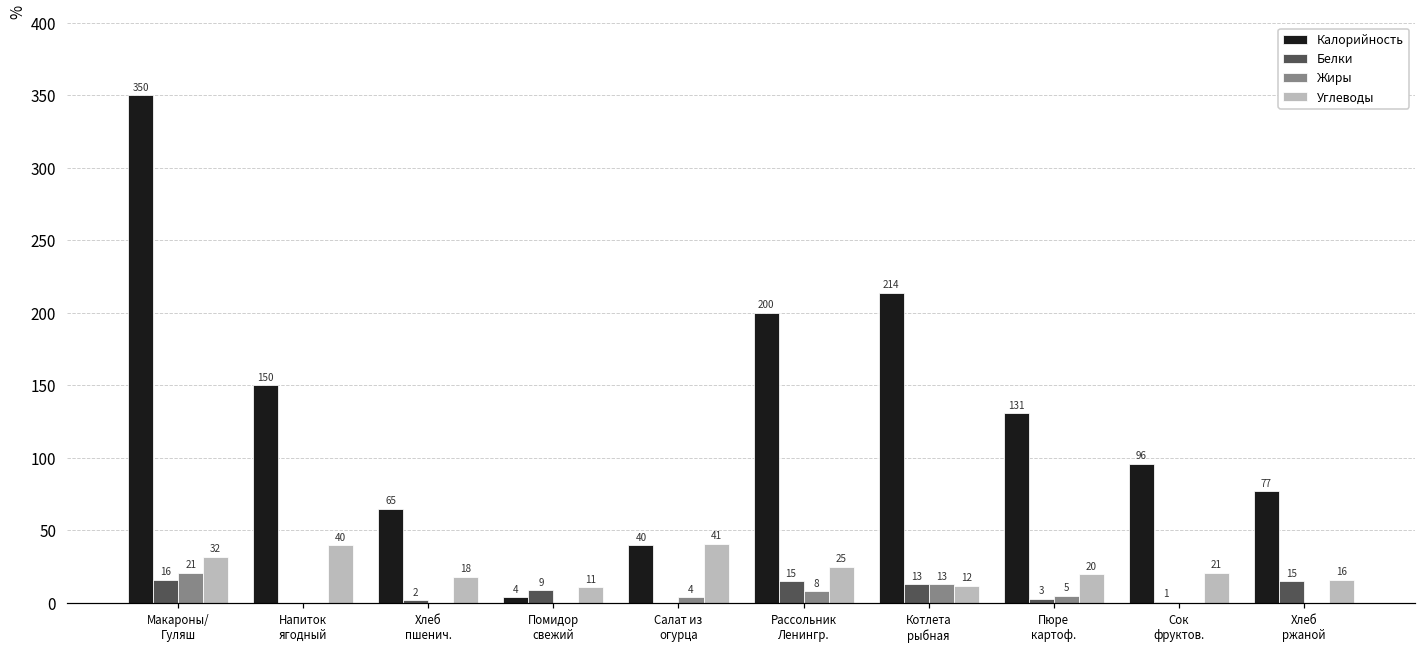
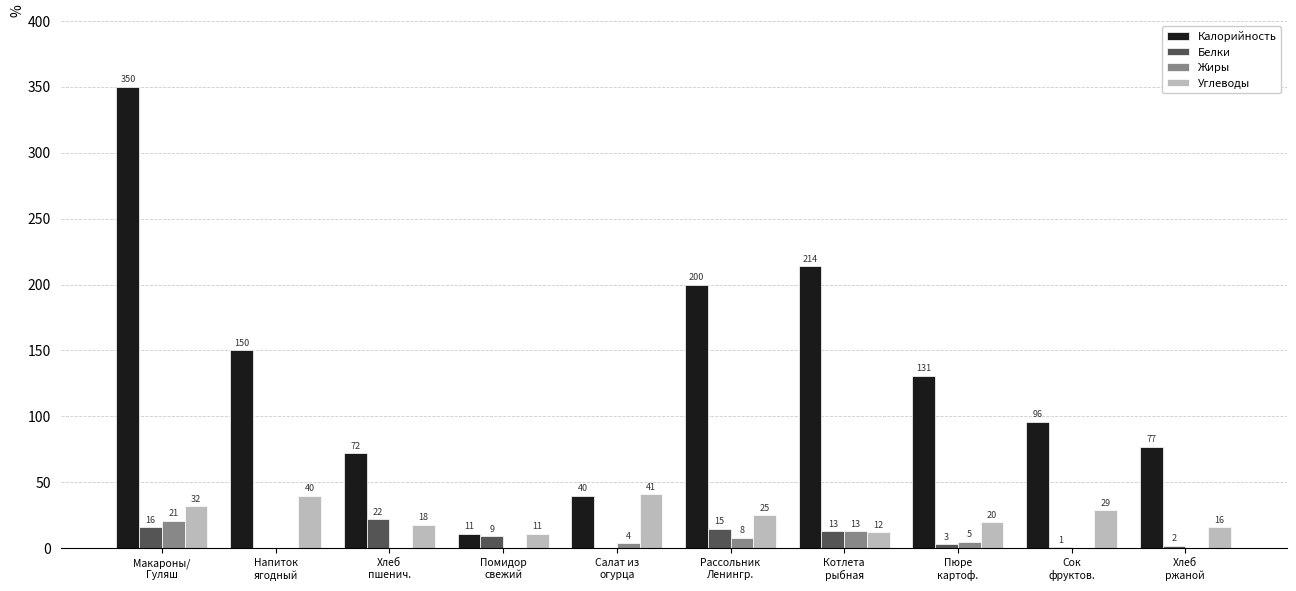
  {
    "Калорийность": {
      "Макароны/ Гуляш": 350,
      "Напиток ягодный": 150,
-     "Хлеб пшенич.": 65,
-     "Помидор свежий": 4,
+     "Хлеб пшенич.": 72,
+     "Помидор свежий": 11,
      "Салат из огурца": 40,
      "Рассольник Ленингр.": 200,
      "Котлета рыбная": 214,
      "Пюре картоф.": 131,
      "Сок фруктов.": 96,
      "Хлеб ржаной": 77
    },
    "Белки": {
      "Макароны/ Гуляш": 16,
-     "Хлеб пшенич.": 2,
+     "Хлеб пшенич.": 22,
      "Помидор свежий": 9,
      "Рассольник Ленингр.": 15,
      "Котлета рыбная": 13,
      "Пюре картоф.": 3,
      "Сок фруктов.": 1,
-     "Хлеб ржаной": 15
+     "Хлеб ржаной": 2
    },
    "Жиры": {
      "Макароны/ Гуляш": 21,
      "Салат из огурца": 4,
      "Рассольник Ленингр.": 8,
      "Котлета рыбная": 13,
      "Пюре картоф.": 5
    },
    "Углеводы": {
      "Макароны/ Гуляш": 32,
      "Напиток ягодный": 40,
      "Хлеб пшенич.": 18,
      "Помидор свежий": 11,
      "Салат из огурца": 41,
      "Рассольник Ленингр.": 25,
      "Котлета рыбная": 12,
      "Пюре картоф.": 20,
-     "Сок фруктов.": 21,
+     "Сок фруктов.": 29,
      "Хлеб ржаной": 16
    }
  }
